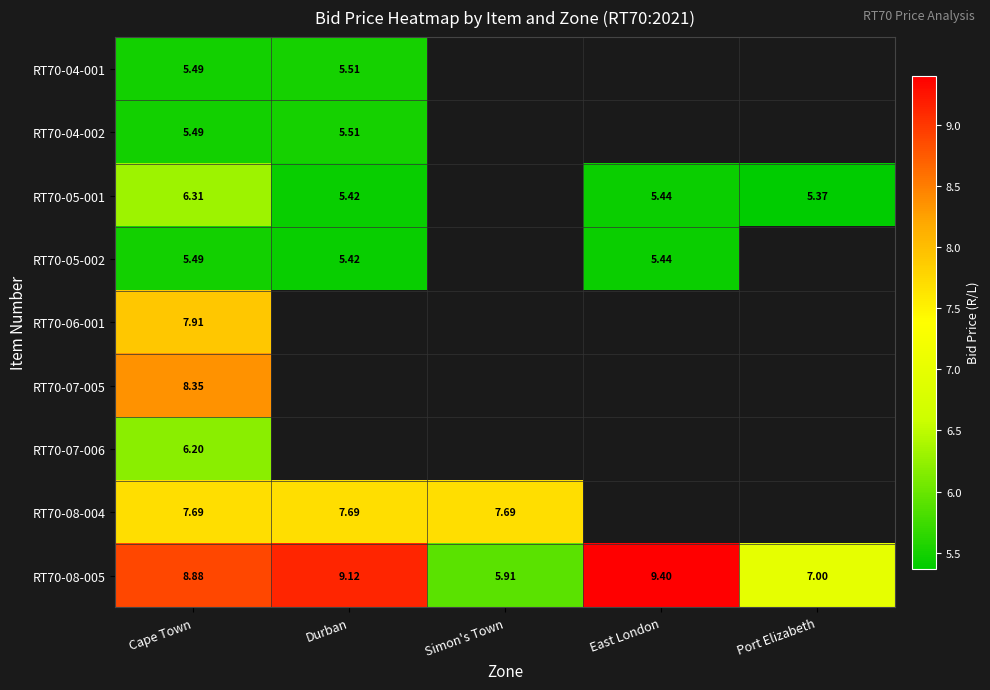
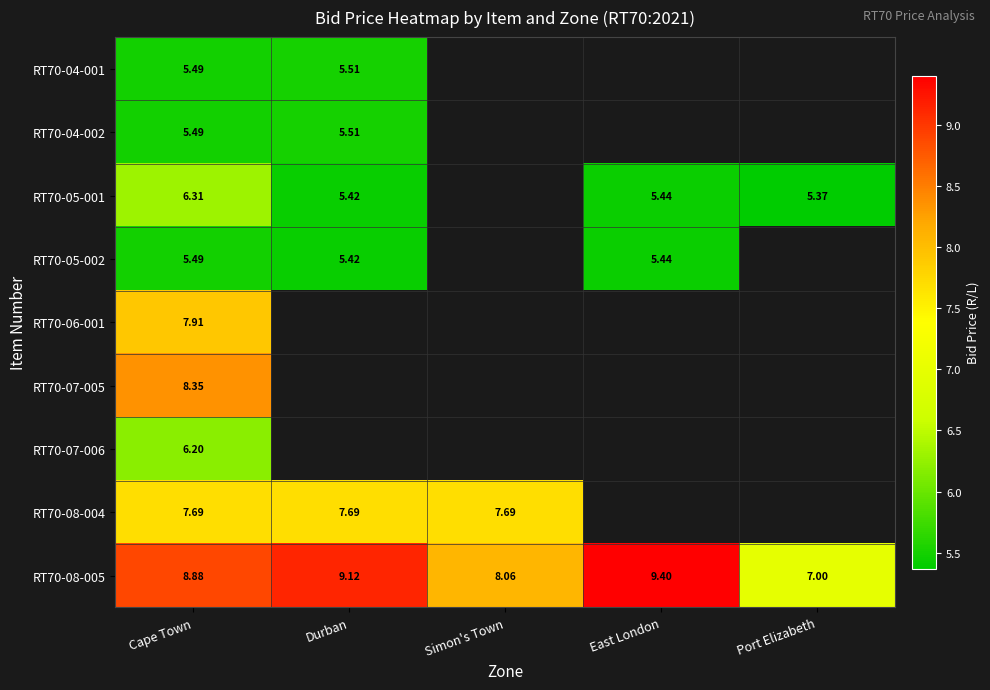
  {
    "RT70-04-001": {
      "Cape Town": 5.49,
      "Durban": 5.51
    },
    "RT70-04-002": {
      "Cape Town": 5.49,
      "Durban": 5.51
    },
    "RT70-05-001": {
      "Cape Town": 6.31,
      "Durban": 5.42,
      "East London": 5.44,
      "Port Elizabeth": 5.37
    },
    "RT70-05-002": {
      "Cape Town": 5.49,
      "Durban": 5.42,
      "East London": 5.44
    },
    "RT70-06-001": {
      "Cape Town": 7.91
    },
    "RT70-07-005": {
      "Cape Town": 8.35
    },
    "RT70-07-006": {
      "Cape Town": 6.20
    },
    "RT70-08-004": {
      "Cape Town": 7.69,
      "Durban": 7.69,
      "Simon's Town": 7.69
    },
    "RT70-08-005": {
      "Cape Town": 8.88,
      "Durban": 9.12,
-     "Simon's Town": 5.91,
+     "Simon's Town": 8.06,
      "East London": 9.40,
      "Port Elizabeth": 7.00
    }
  }
